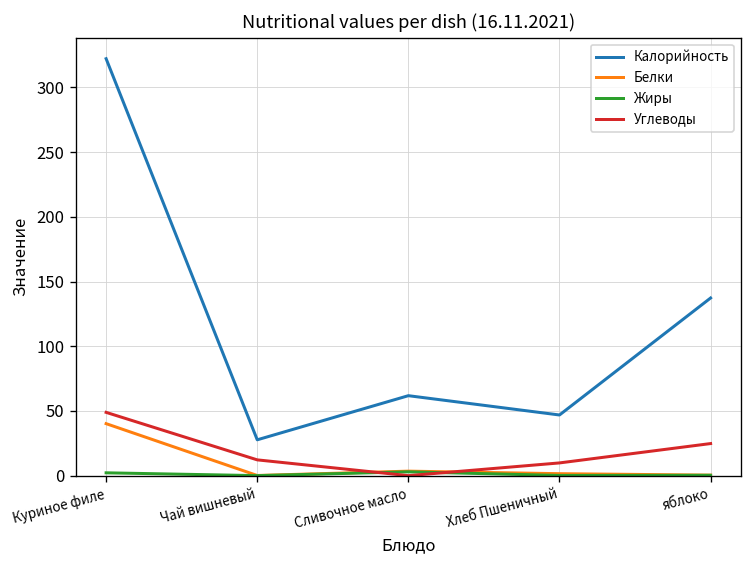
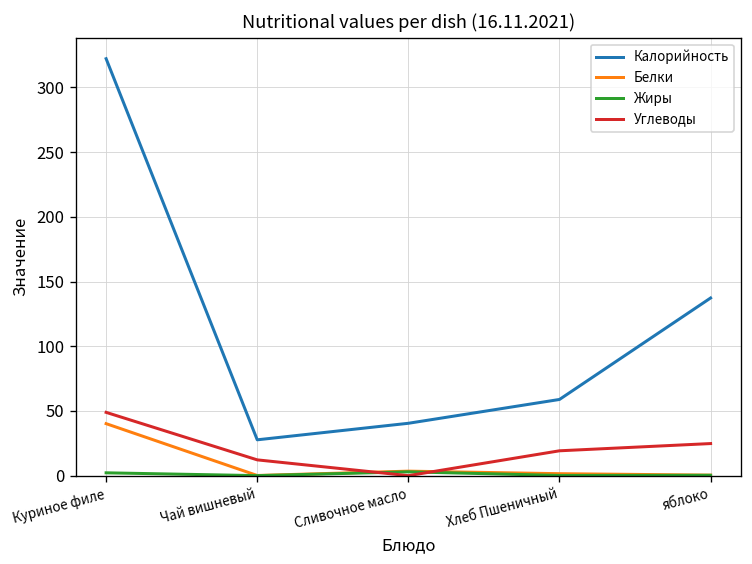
  {
    "Калорийность": {
      "Куриное филе": 322,
      "Чай вишневый": 28,
-     "Сливочное масло": 62,
-     "Хлеб Пшеничный": 47,
+     "Сливочное масло": 40,
+     "Хлеб Пшеничный": 59,
      "яблоко": 137
    },
    "Белки": {
      "Куриное филе": 40
    },
    "Жиры": {
      "Куриное филе": 2
    },
    "Углеводы": {
      "Куриное филе": 49,
      "Чай вишневый": 12,
      "Сливочное масло": 0,
-     "Хлеб Пшеничный": 10,
+     "Хлеб Пшеничный": 19,
      "яблоко": 25
    }
  }
